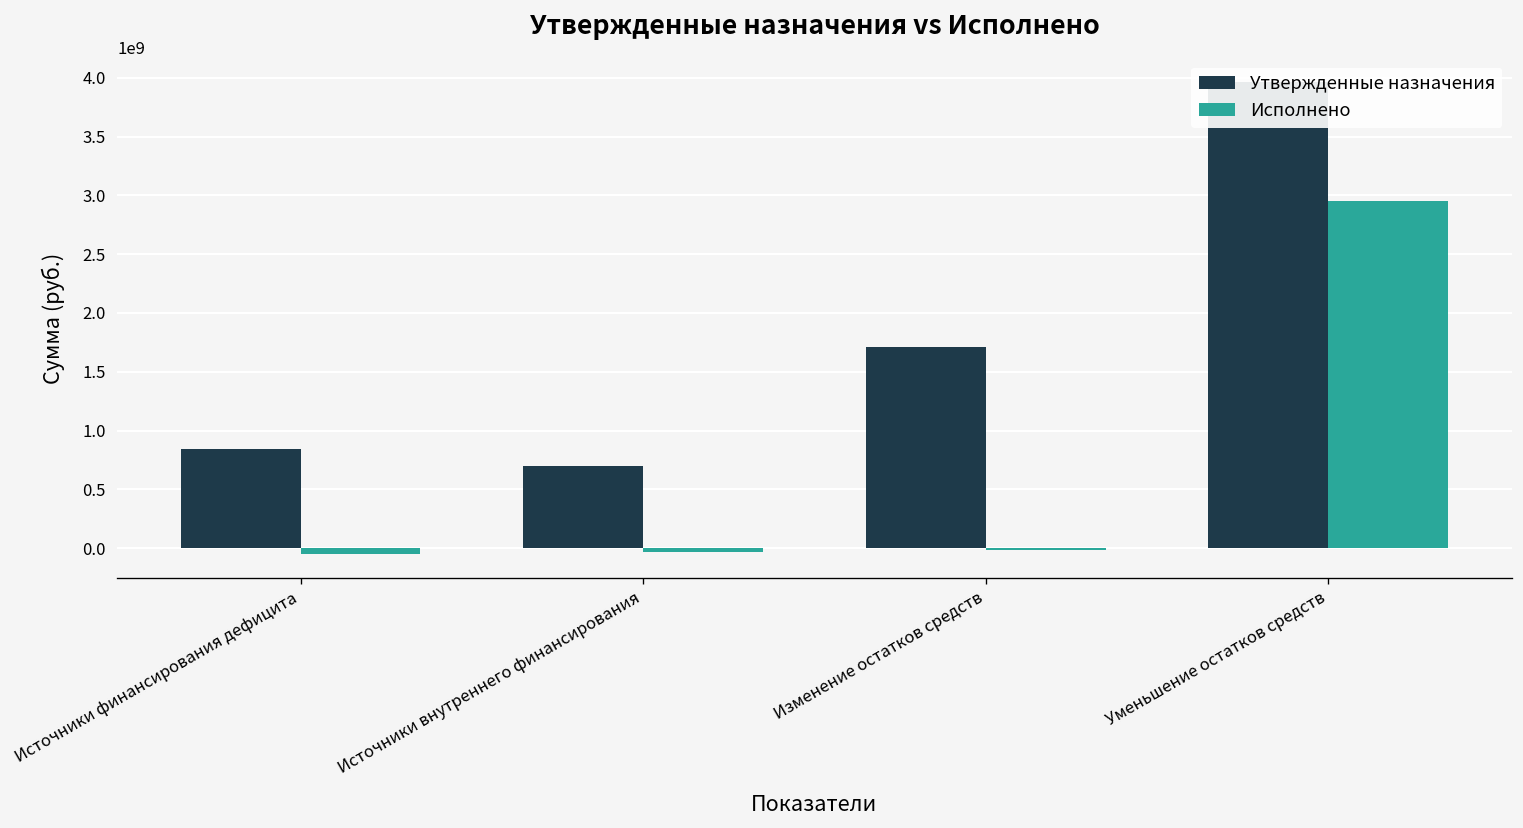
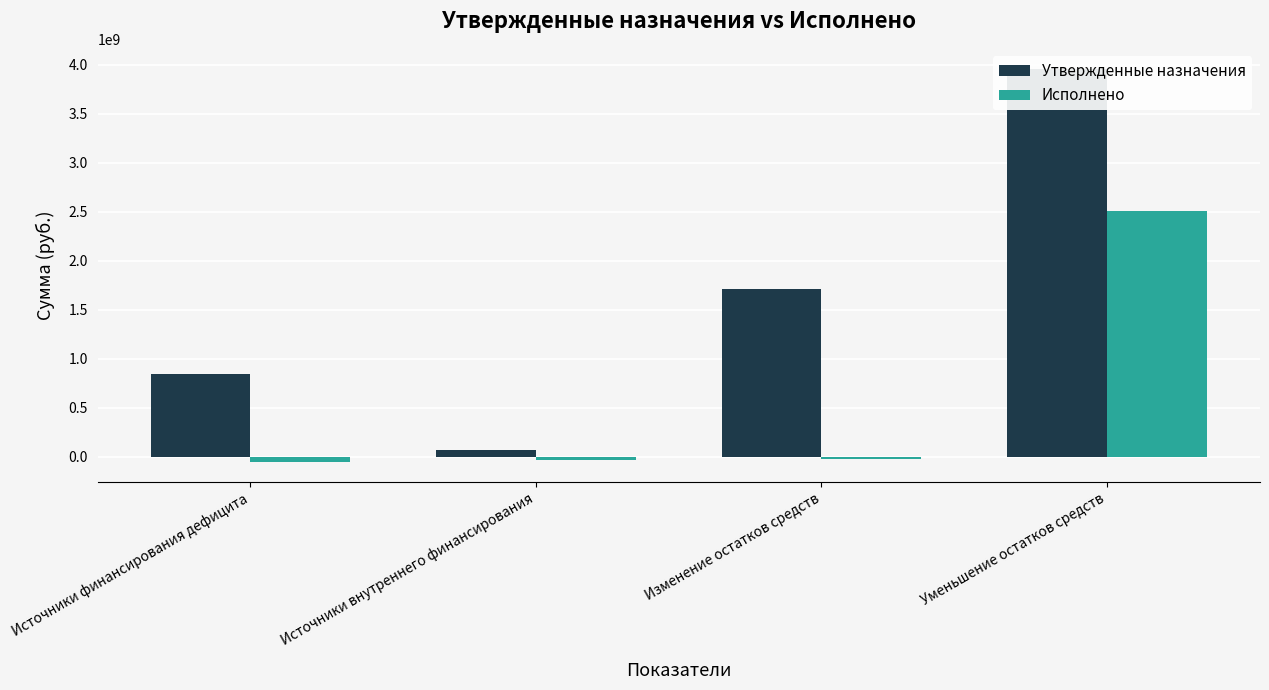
  {
    "Утвержденные назначения": {
      "Источники финансирования дефицита": 800000000,
-     "Источники внутреннего финансирования": 700000000,
+     "Источники внутреннего финансирования": 100000000,
      "Изменение остатков средств": 1700000000
    },
    "Исполнено": {
      "Источники финансирования дефицита": -100000000,
      "Источники внутреннего финансирования": 0,
-     "Уменьшение остатков средств": 3000000000
+     "Уменьшение остатков средств": 2500000000
    }
  }
